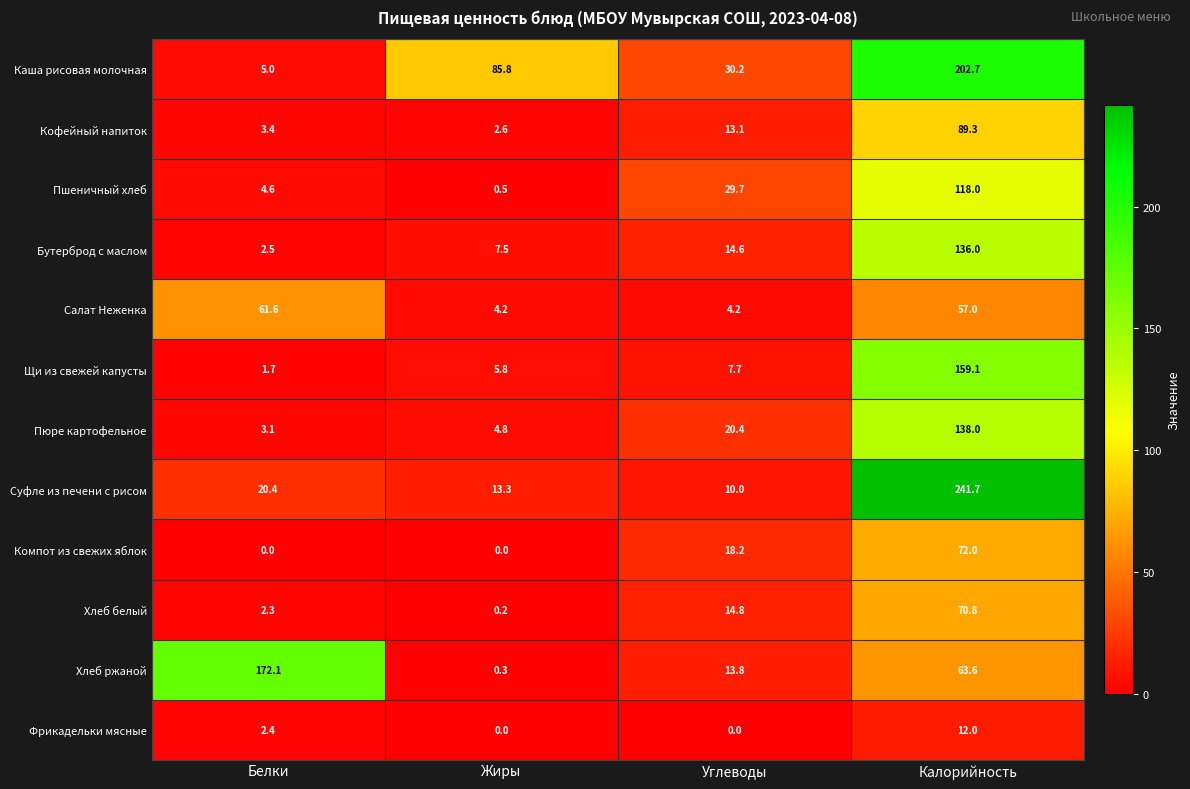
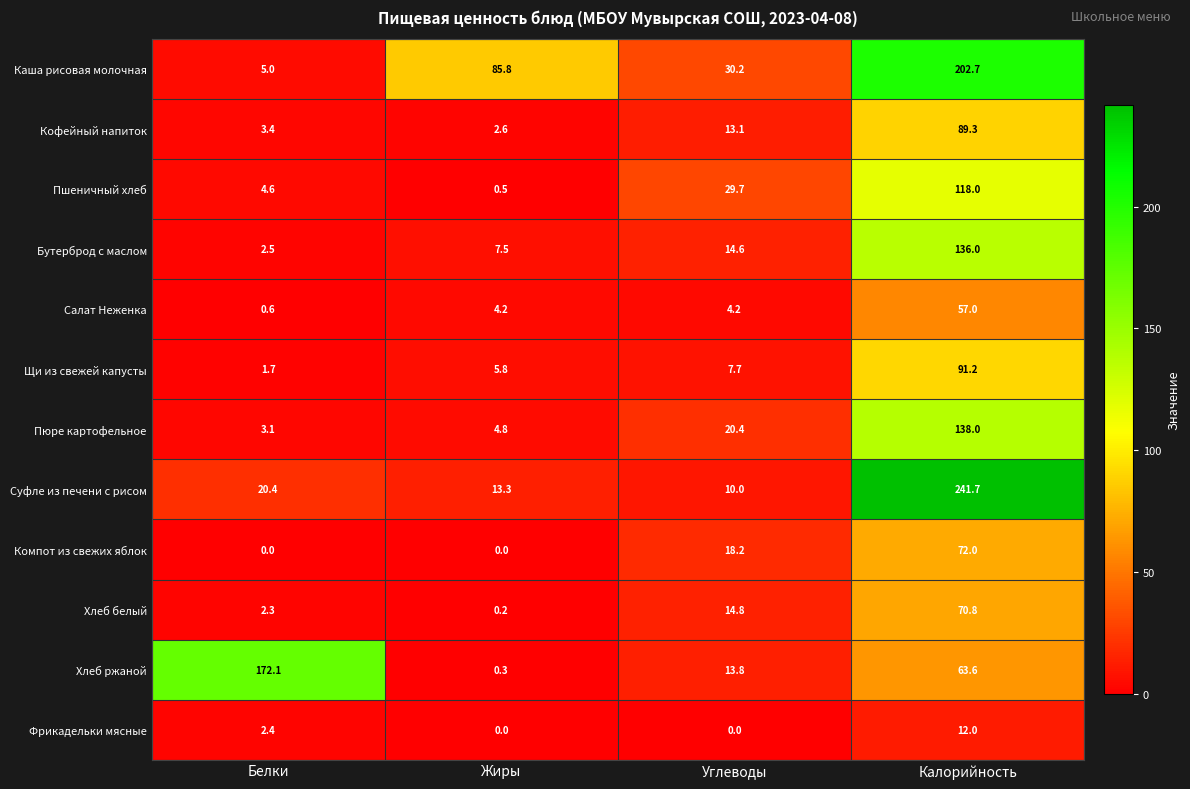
  {
    "Каша рисовая молочная": {
      "Белки": 5.0,
      "Жиры": 85.8,
      "Углеводы": 30.2,
      "Калорийность": 202.7
    },
    "Кофейный напиток": {
      "Белки": 3.4,
      "Жиры": 2.6,
      "Углеводы": 13.1,
      "Калорийность": 89.3
    },
    "Пшеничный хлеб": {
      "Белки": 4.6,
      "Жиры": 0.5,
      "Углеводы": 29.7,
      "Калорийность": 118.0
    },
    "Бутерброд с маслом": {
      "Белки": 2.5,
      "Жиры": 7.5,
      "Углеводы": 14.6,
      "Калорийность": 136.0
    },
    "Салат Неженка": {
-     "Белки": 61.6,
+     "Белки": 0.6,
      "Жиры": 4.2,
      "Углеводы": 4.2,
      "Калорийность": 57.0
    },
    "Щи из свежей капусты": {
      "Белки": 1.7,
      "Жиры": 5.8,
      "Углеводы": 7.7,
-     "Калорийность": 159.1
+     "Калорийность": 91.2
    },
    "Пюре картофельное": {
      "Белки": 3.1,
      "Жиры": 4.8,
      "Углеводы": 20.4,
      "Калорийность": 138.0
    },
    "Суфле из печени с рисом": {
      "Белки": 20.4,
      "Жиры": 13.3,
      "Углеводы": 10.0,
      "Калорийность": 241.7
    },
    "Компот из свежих яблок": {
      "Белки": 0.0,
      "Жиры": 0.0,
      "Углеводы": 18.2,
      "Калорийность": 72.0
    },
    "Хлеб белый": {
      "Белки": 2.3,
      "Жиры": 0.2,
      "Углеводы": 14.8,
      "Калорийность": 70.8
    },
    "Хлеб ржаной": {
      "Белки": 172.1,
      "Жиры": 0.3,
      "Углеводы": 13.8,
      "Калорийность": 63.6
    },
    "Фрикадельки мясные": {
      "Белки": 2.4,
      "Жиры": 0.0,
      "Углеводы": 0.0,
      "Калорийность": 12.0
    }
  }
